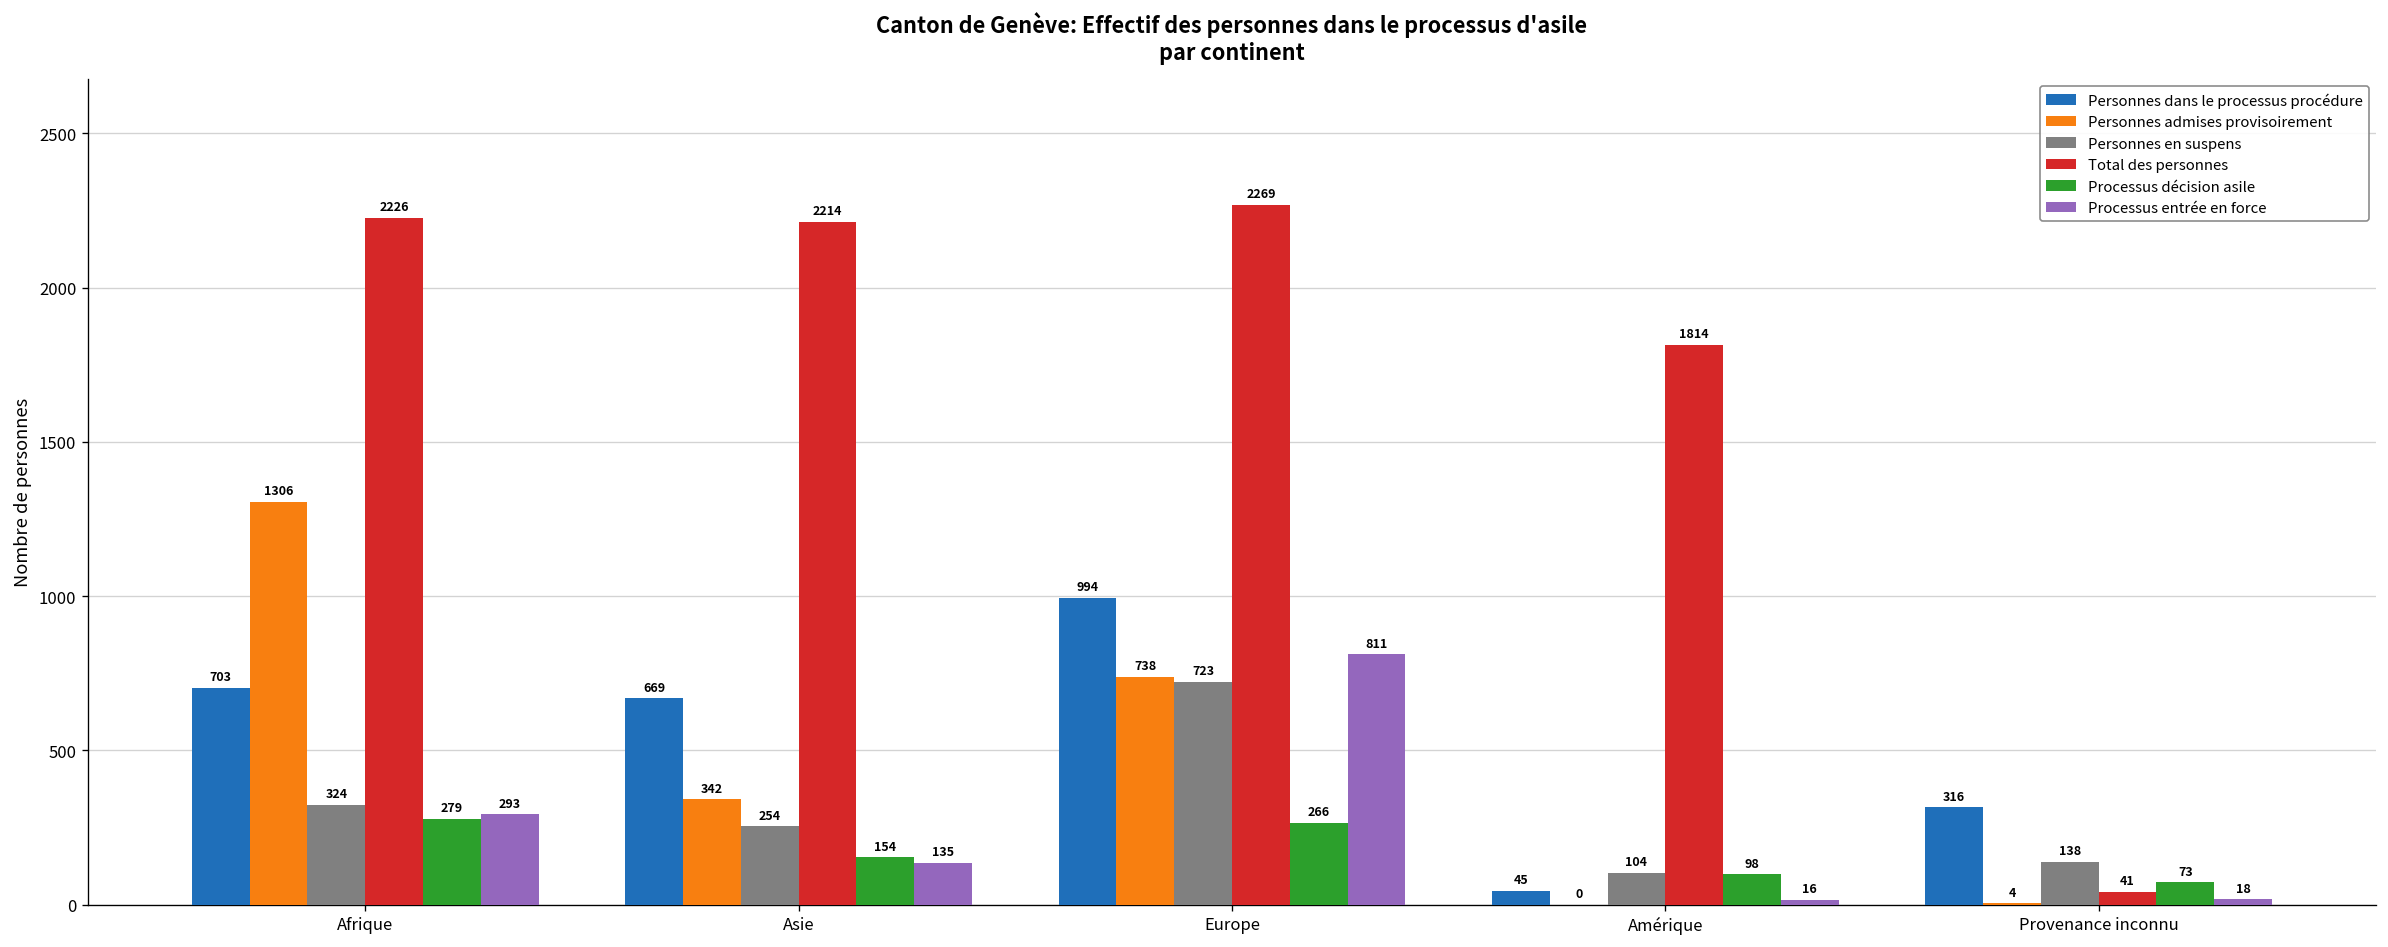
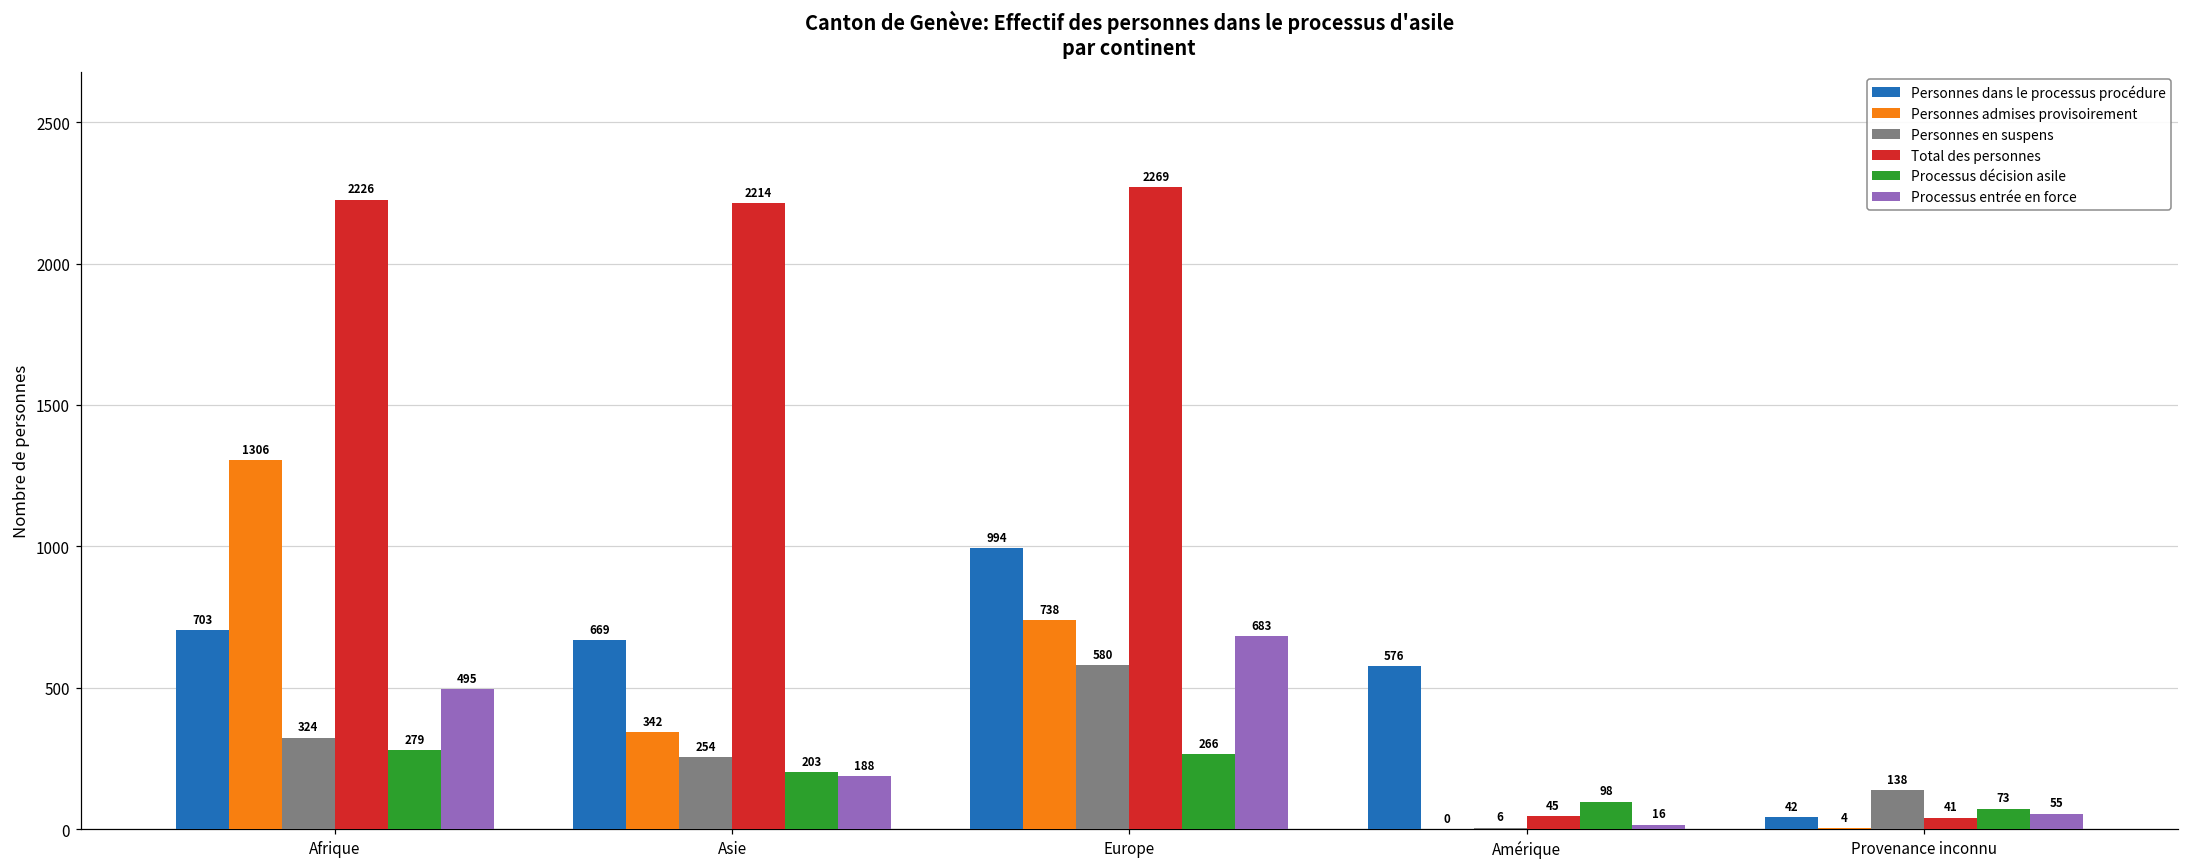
  {
    "Personnes dans le processus procédure": {
      "Afrique": 703,
      "Asie": 669,
      "Europe": 994,
-     "Amérique": 45,
-     "Provenance inconnu": 316
+     "Amérique": 576,
+     "Provenance inconnu": 42
    },
    "Personnes admises provisoirement": {
      "Afrique": 1306,
      "Asie": 342,
      "Europe": 738,
      "Amérique": 0,
      "Provenance inconnu": 4
    },
    "Personnes en suspens": {
      "Afrique": 324,
      "Asie": 254,
-     "Europe": 723,
-     "Amérique": 104,
+     "Europe": 580,
+     "Amérique": 6,
      "Provenance inconnu": 138
    },
    "Total des personnes": {
      "Afrique": 2226,
      "Asie": 2214,
      "Europe": 2269,
-     "Amérique": 1814,
+     "Amérique": 45,
      "Provenance inconnu": 41
    },
    "Processus décision asile": {
      "Afrique": 279,
-     "Asie": 154,
+     "Asie": 203,
      "Europe": 266,
      "Amérique": 98,
      "Provenance inconnu": 73
    },
    "Processus entrée en force": {
-     "Afrique": 293,
-     "Asie": 135,
-     "Europe": 811,
+     "Afrique": 495,
+     "Asie": 188,
+     "Europe": 683,
      "Amérique": 16,
-     "Provenance inconnu": 18
+     "Provenance inconnu": 55
    }
  }
